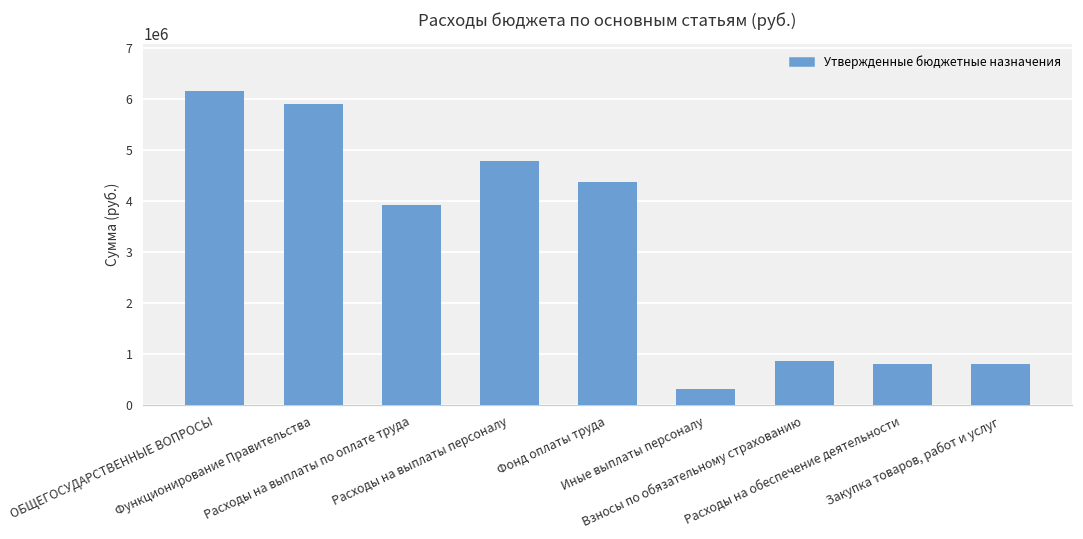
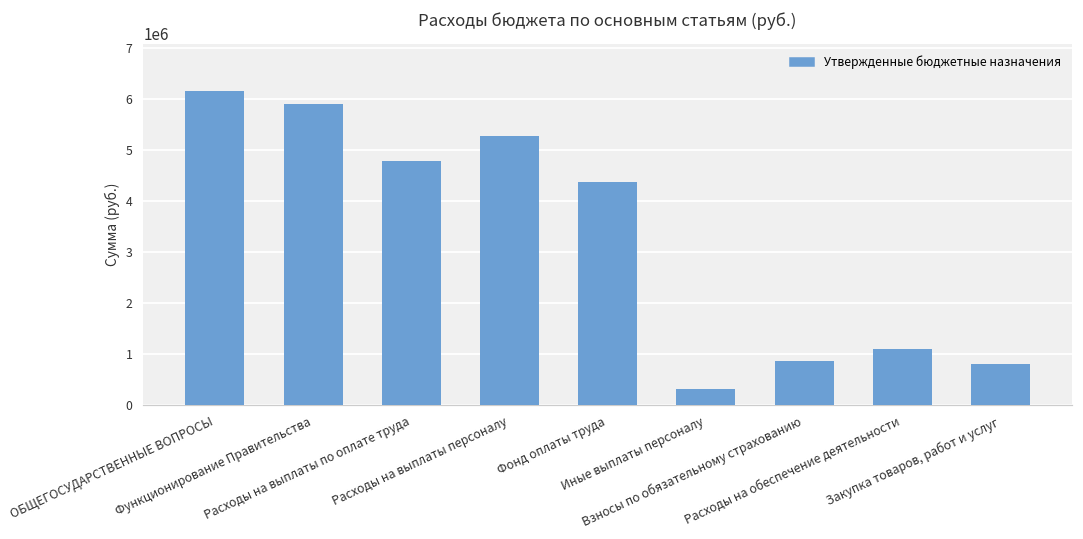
  {
    "ОБЩЕГОСУДАРСТВЕННЫЕ ВОПРОСЫ": 6100000,
    "Функционирование Правительства": 5900000,
-   "Расходы на выплаты по оплате труда": 3900000,
-   "Расходы на выплаты персоналу": 4800000,
+   "Расходы на выплаты по оплате труда": 4800000,
+   "Расходы на выплаты персоналу": 5300000,
    "Фонд оплаты труда": 4400000,
    "Иные выплаты персоналу": 300000,
    "Взносы по обязательному страхованию": 900000,
-   "Расходы на обеспечение деятельности": 800000,
+   "Расходы на обеспечение деятельности": 1100000,
    "Закупка товаров, работ и услуг": 800000
  }
